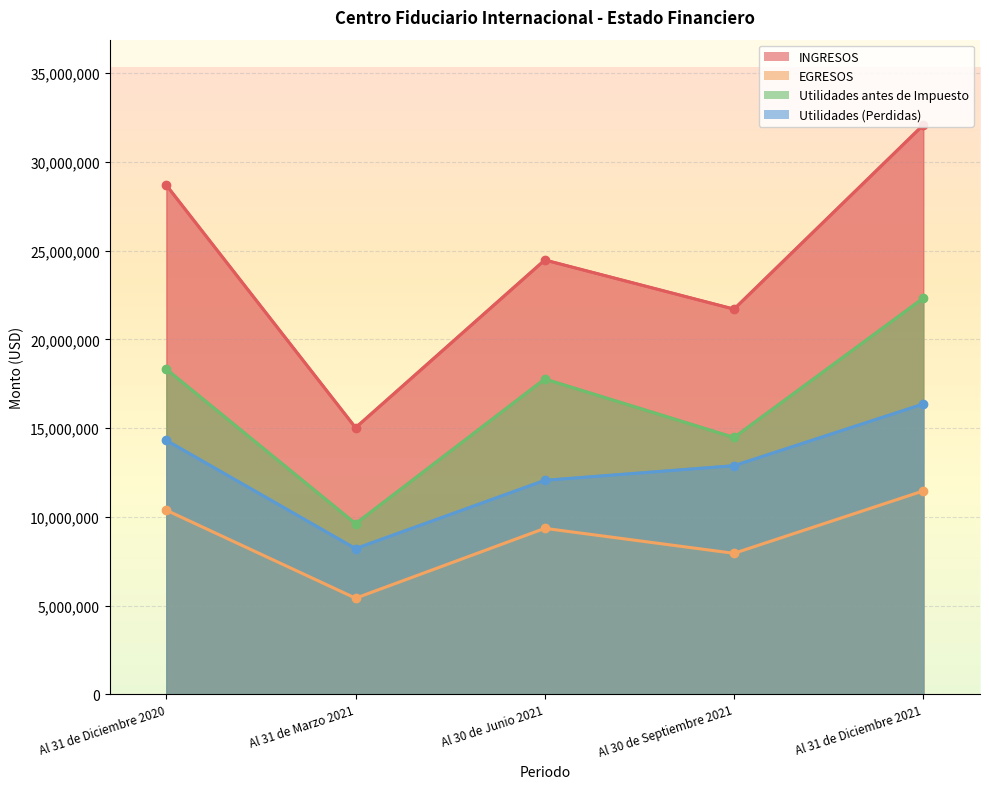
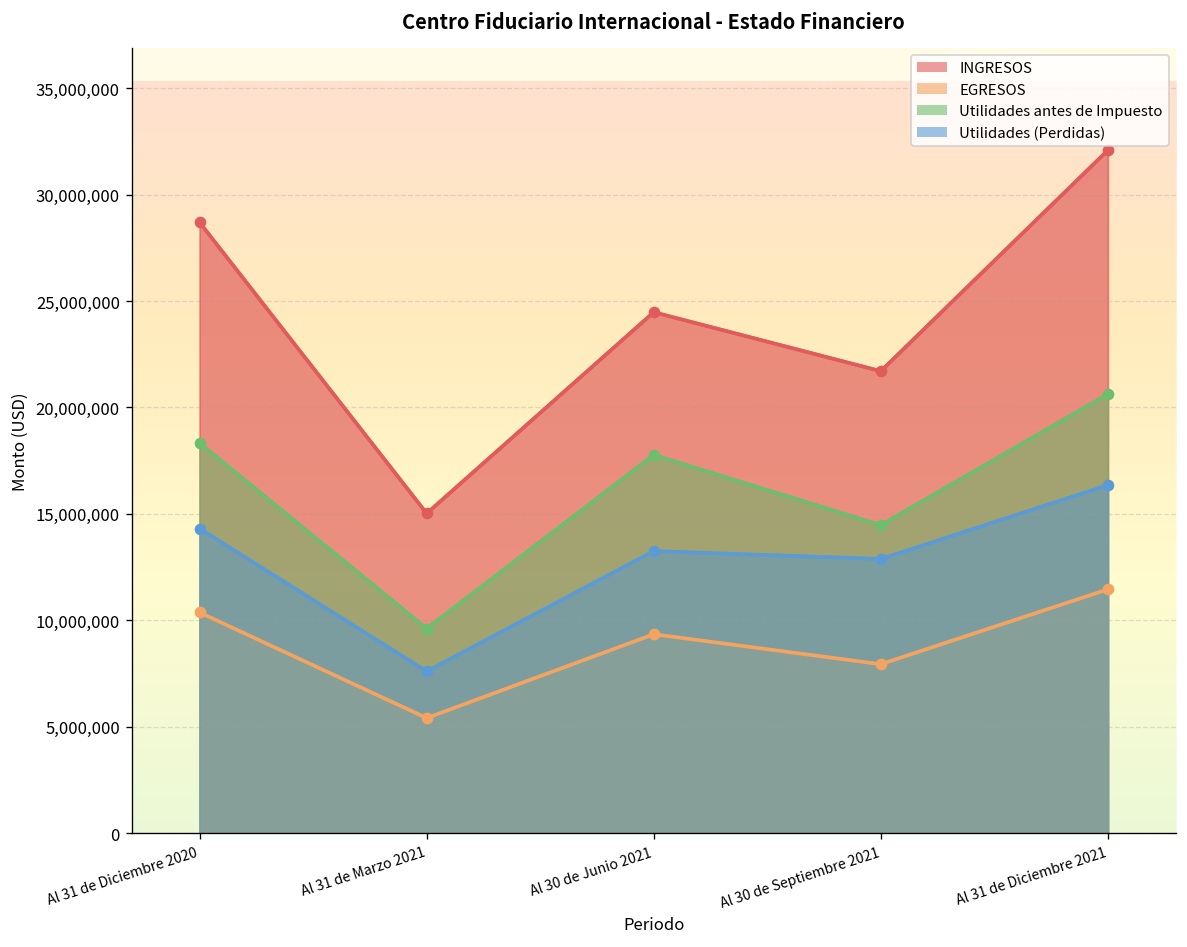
  {
    "Utilidades antes de Impuesto": {
      "Al 31 de Diciembre 2020": "18,300,000",
      "Al 31 de Marzo 2021": "9,600,000",
      "Al 30 de Junio 2021": "17,800,000",
      "Al 30 de Septiembre 2021": "14,500,000",
-     "Al 31 de Diciembre 2021": "22,300,000"
+     "Al 31 de Diciembre 2021": "20,600,000"
    },
    "Utilidades (Perdidas)": {
      "Al 31 de Diciembre 2020": "14,300,000",
-     "Al 31 de Marzo 2021": "8,200,000",
-     "Al 30 de Junio 2021": "12,100,000",
+     "Al 31 de Marzo 2021": "7,600,000",
+     "Al 30 de Junio 2021": "13,300,000",
      "Al 30 de Septiembre 2021": "12,900,000",
      "Al 31 de Diciembre 2021": "16,400,000"
    }
  }
